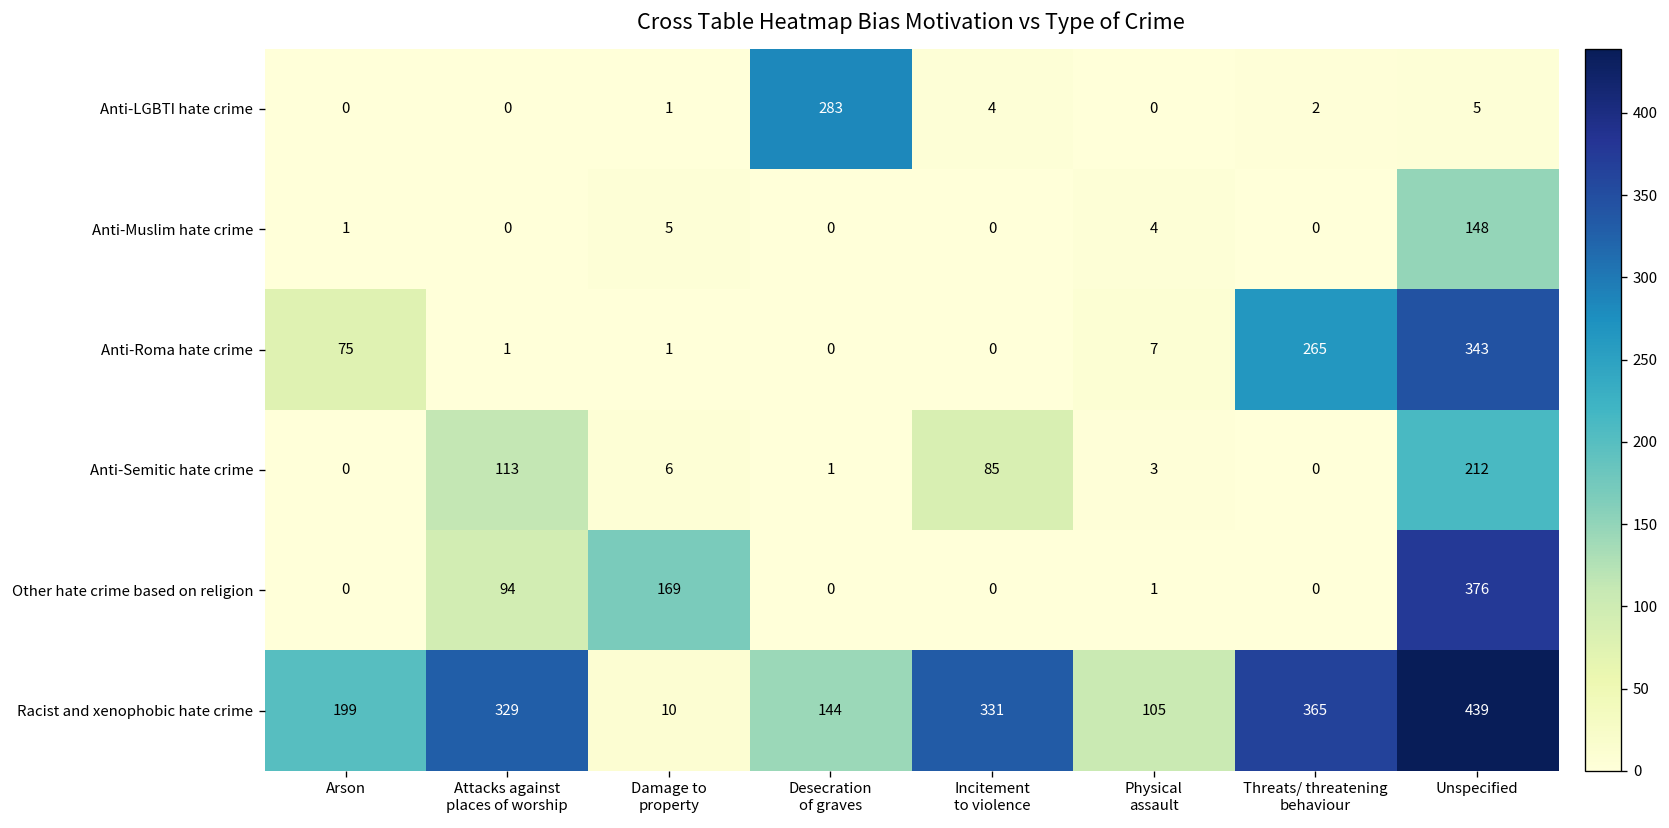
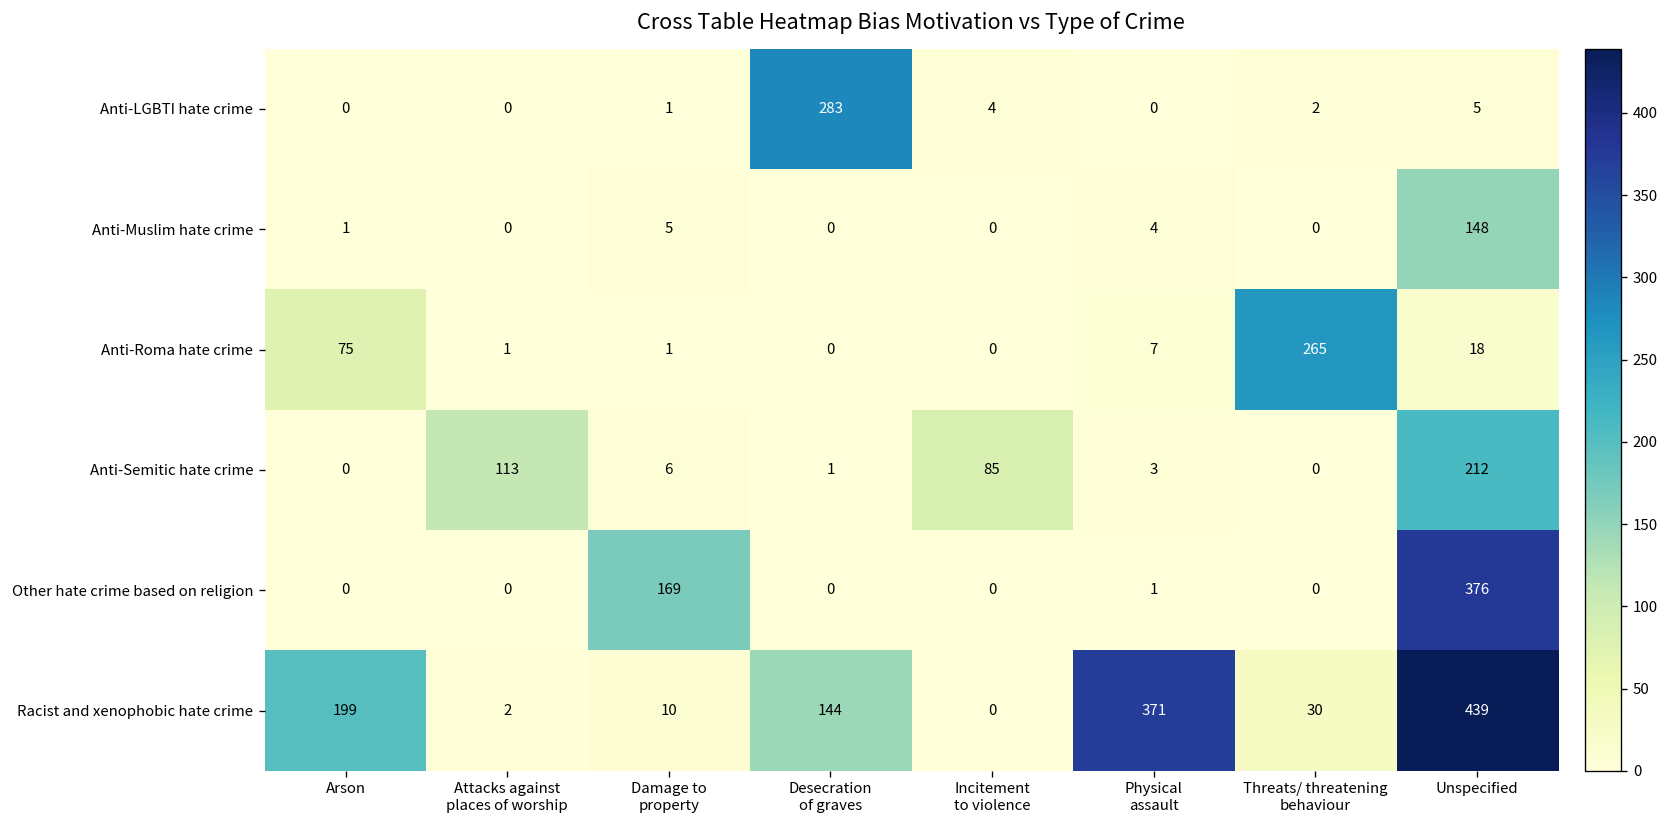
  {
    "Anti-LGBTI hate crime": {
      "Arson": 0,
      "Attacks against places of worship": 0,
      "Damage to property": 1,
      "Desecration of graves": 283,
      "Incitement to violence": 4,
      "Physical assault": 0,
      "Threats/ threatening behaviour": 2,
      "Unspecified": 5
    },
    "Anti-Muslim hate crime": {
      "Arson": 1,
      "Attacks against places of worship": 0,
      "Damage to property": 5,
      "Desecration of graves": 0,
      "Incitement to violence": 0,
      "Physical assault": 4,
      "Threats/ threatening behaviour": 0,
      "Unspecified": 148
    },
    "Anti-Roma hate crime": {
      "Arson": 75,
      "Attacks against places of worship": 1,
      "Damage to property": 1,
      "Desecration of graves": 0,
      "Incitement to violence": 0,
      "Physical assault": 7,
      "Threats/ threatening behaviour": 265,
-     "Unspecified": 343
+     "Unspecified": 18
    },
    "Anti-Semitic hate crime": {
      "Arson": 0,
      "Attacks against places of worship": 113,
      "Damage to property": 6,
      "Desecration of graves": 1,
      "Incitement to violence": 85,
      "Physical assault": 3,
      "Threats/ threatening behaviour": 0,
      "Unspecified": 212
    },
    "Other hate crime based on religion": {
      "Arson": 0,
-     "Attacks against places of worship": 94,
+     "Attacks against places of worship": 0,
      "Damage to property": 169,
      "Desecration of graves": 0,
      "Incitement to violence": 0,
      "Physical assault": 1,
      "Threats/ threatening behaviour": 0,
      "Unspecified": 376
    },
    "Racist and xenophobic hate crime": {
      "Arson": 199,
-     "Attacks against places of worship": 329,
+     "Attacks against places of worship": 2,
      "Damage to property": 10,
      "Desecration of graves": 144,
-     "Incitement to violence": 331,
-     "Physical assault": 105,
-     "Threats/ threatening behaviour": 365,
+     "Incitement to violence": 0,
+     "Physical assault": 371,
+     "Threats/ threatening behaviour": 30,
      "Unspecified": 439
    }
  }
